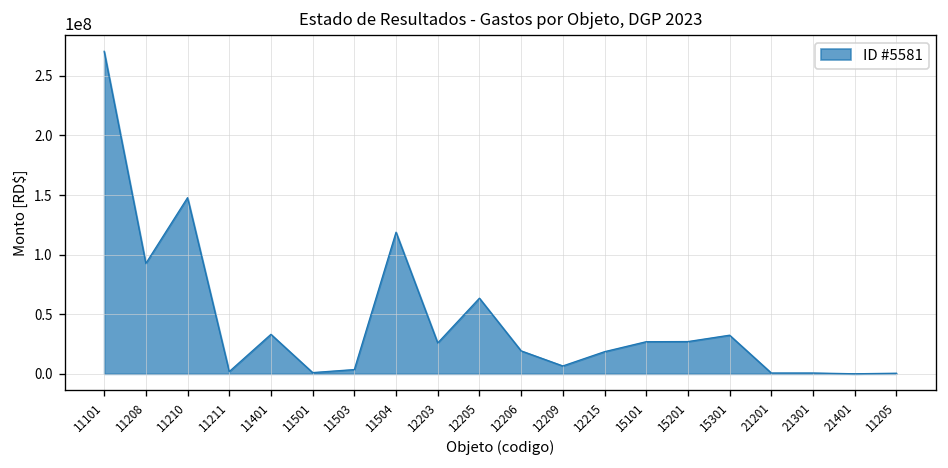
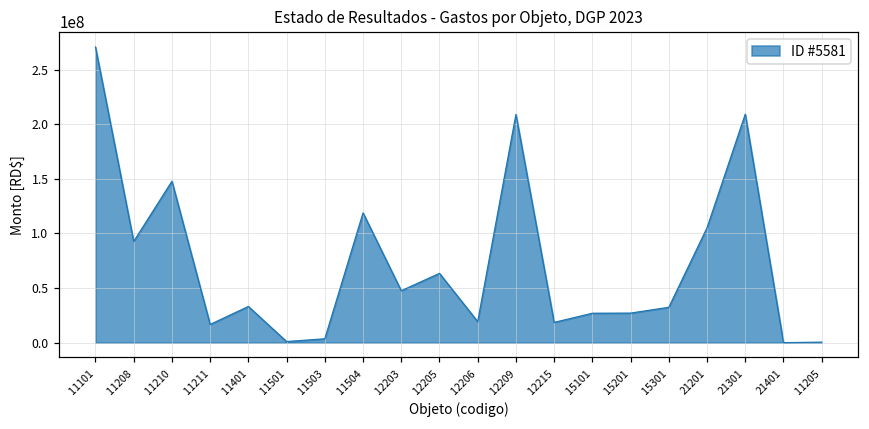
  {
    "11101": 270000000,
    "11208": 90000000,
    "11210": 150000000,
-   "11211": 0,
+   "11211": 20000000,
    "11401": 30000000,
    "11501": 0,
    "11503": 0,
    "11504": 120000000,
-   "12203": 30000000,
+   "12203": 50000000,
    "12205": 60000000,
    "12206": 20000000,
-   "12209": 10000000,
+   "12209": 210000000,
    "12215": 20000000,
    "15101": 30000000,
    "15201": 30000000,
    "15301": 30000000,
-   "21201": 0,
-   "21301": 0,
+   "21201": 110000000,
+   "21301": 210000000,
    "21401": 0,
    "11205": 0
  }
